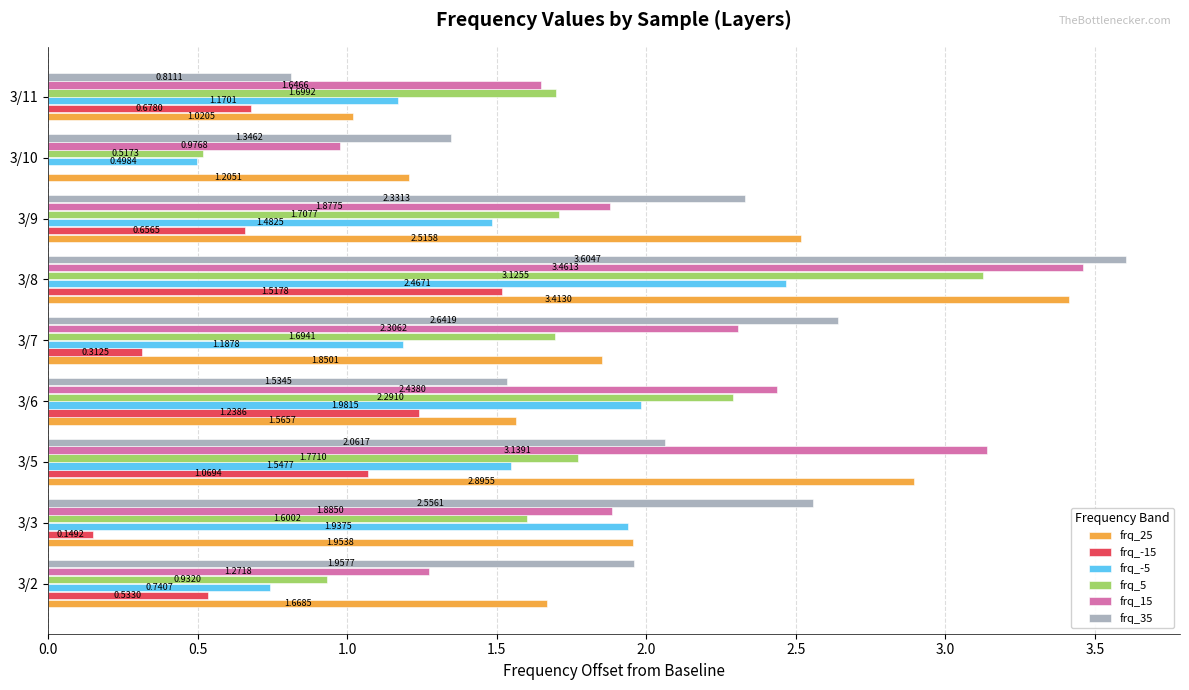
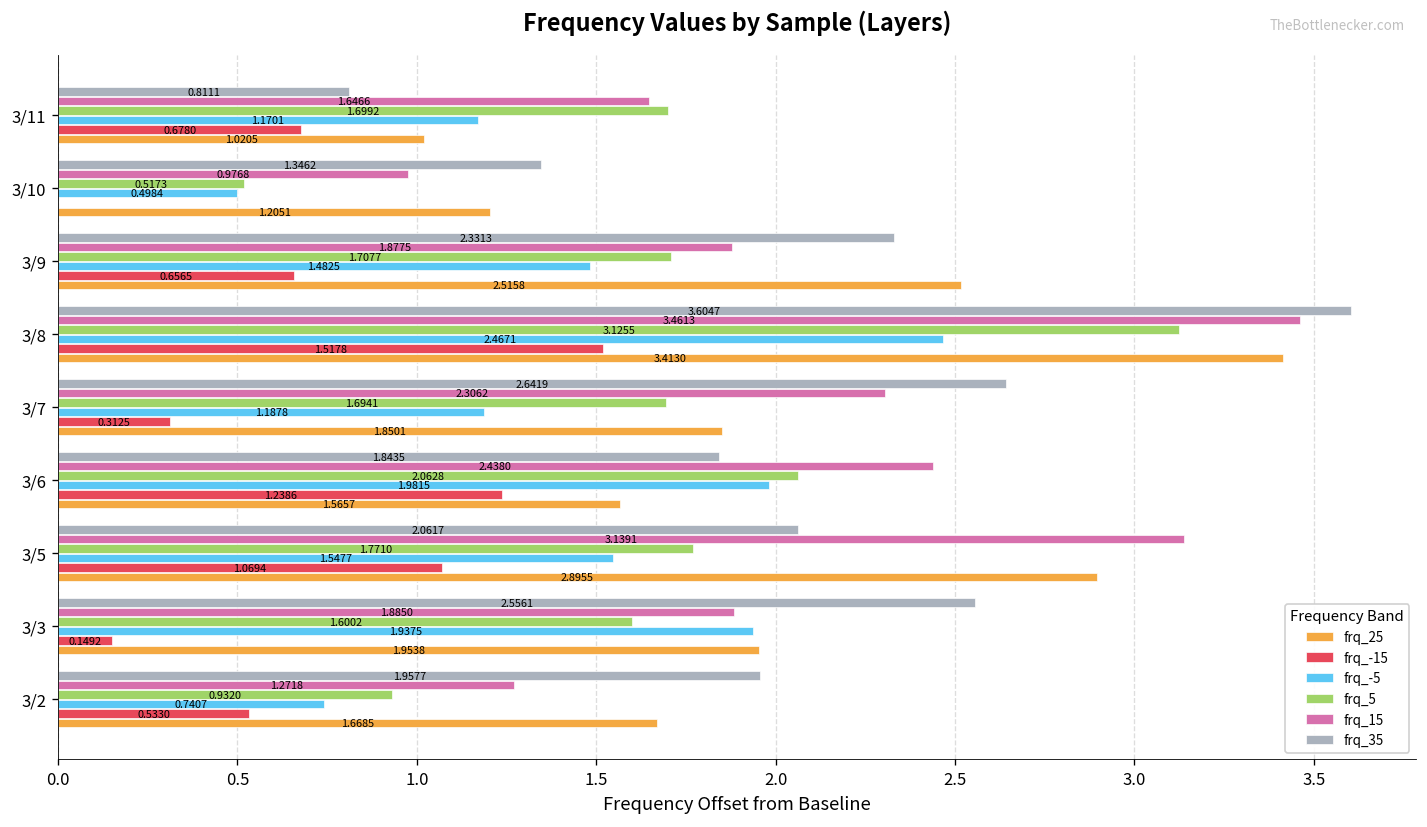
  {
    "frq_25": {
      "3/11": 1.0205,
      "3/10": 1.2051,
      "3/9": 2.5158,
      "3/8": 3.4130,
      "3/7": 1.8501,
      "3/6": 1.5657,
      "3/5": 2.8955,
      "3/3": 1.9538,
      "3/2": 1.6685
    },
    "frq_-15": {
      "3/11": 0.6780,
      "3/9": 0.6565,
      "3/8": 1.5178,
      "3/7": 0.3125,
      "3/6": 1.2386,
      "3/5": 1.0694,
      "3/3": 0.1492,
      "3/2": 0.5330
    },
    "frq_-5": {
      "3/11": 1.1701,
      "3/10": 0.4984,
      "3/9": 1.4825,
      "3/8": 2.4671,
      "3/7": 1.1878,
      "3/6": 1.9815,
      "3/5": 1.5477,
      "3/3": 1.9375,
      "3/2": 0.7407
    },
    "frq_5": {
      "3/11": 1.6992,
      "3/10": 0.5173,
      "3/9": 1.7077,
      "3/8": 3.1255,
      "3/7": 1.6941,
-     "3/6": 2.2910,
+     "3/6": 2.0628,
      "3/5": 1.7710,
      "3/3": 1.6002,
      "3/2": 0.9320
    },
    "frq_15": {
      "3/11": 1.6466,
      "3/10": 0.9768,
      "3/9": 1.8775,
      "3/8": 3.4613,
      "3/7": 2.3062,
      "3/6": 2.4380,
      "3/5": 3.1391,
      "3/3": 1.8850,
      "3/2": 1.2718
    },
    "frq_35": {
      "3/11": 0.8111,
      "3/10": 1.3462,
      "3/9": 2.3313,
      "3/8": 3.6047,
      "3/7": 2.6419,
-     "3/6": 1.5345,
+     "3/6": 1.8435,
      "3/5": 2.0617,
      "3/3": 2.5561,
      "3/2": 1.9577
    }
  }
